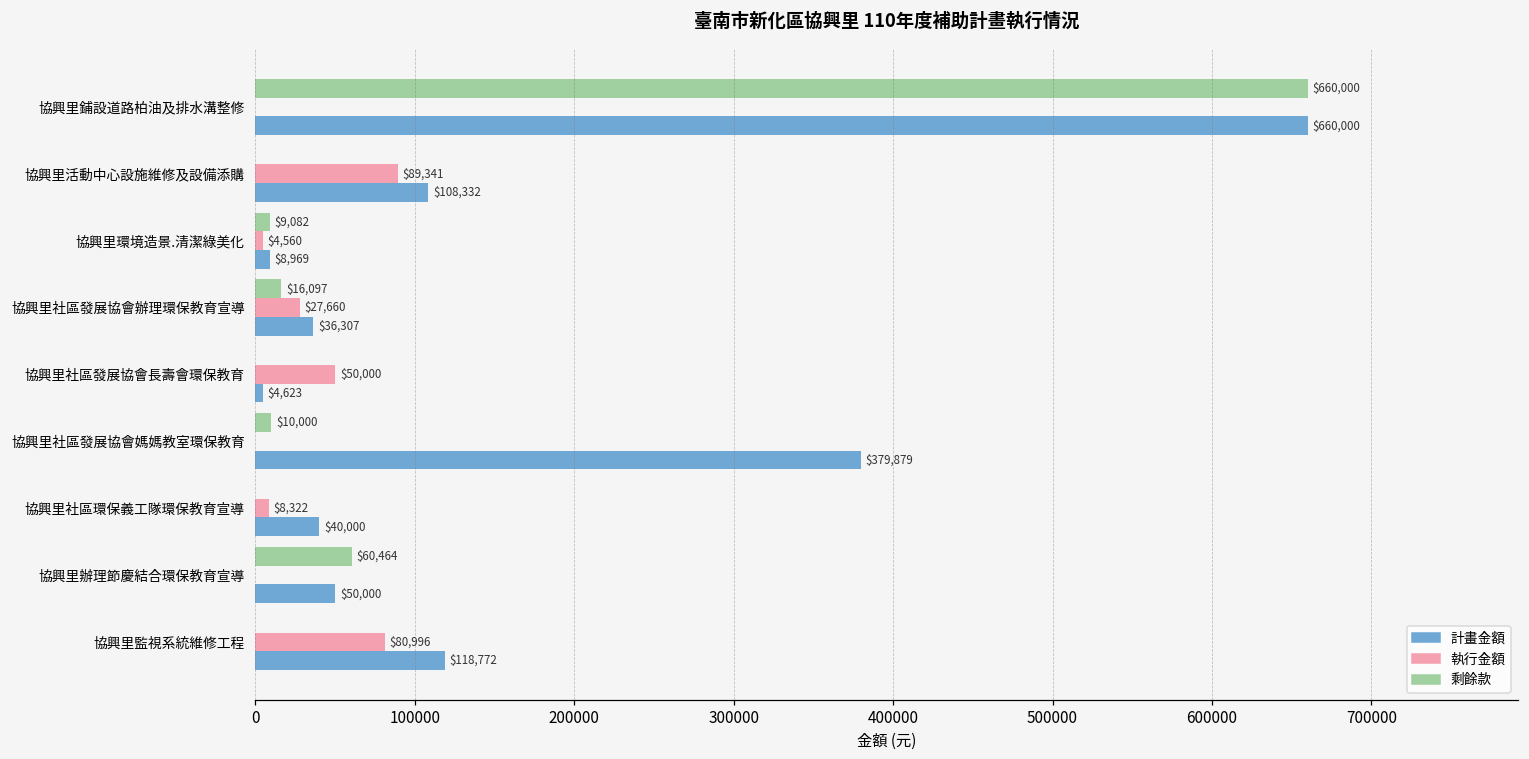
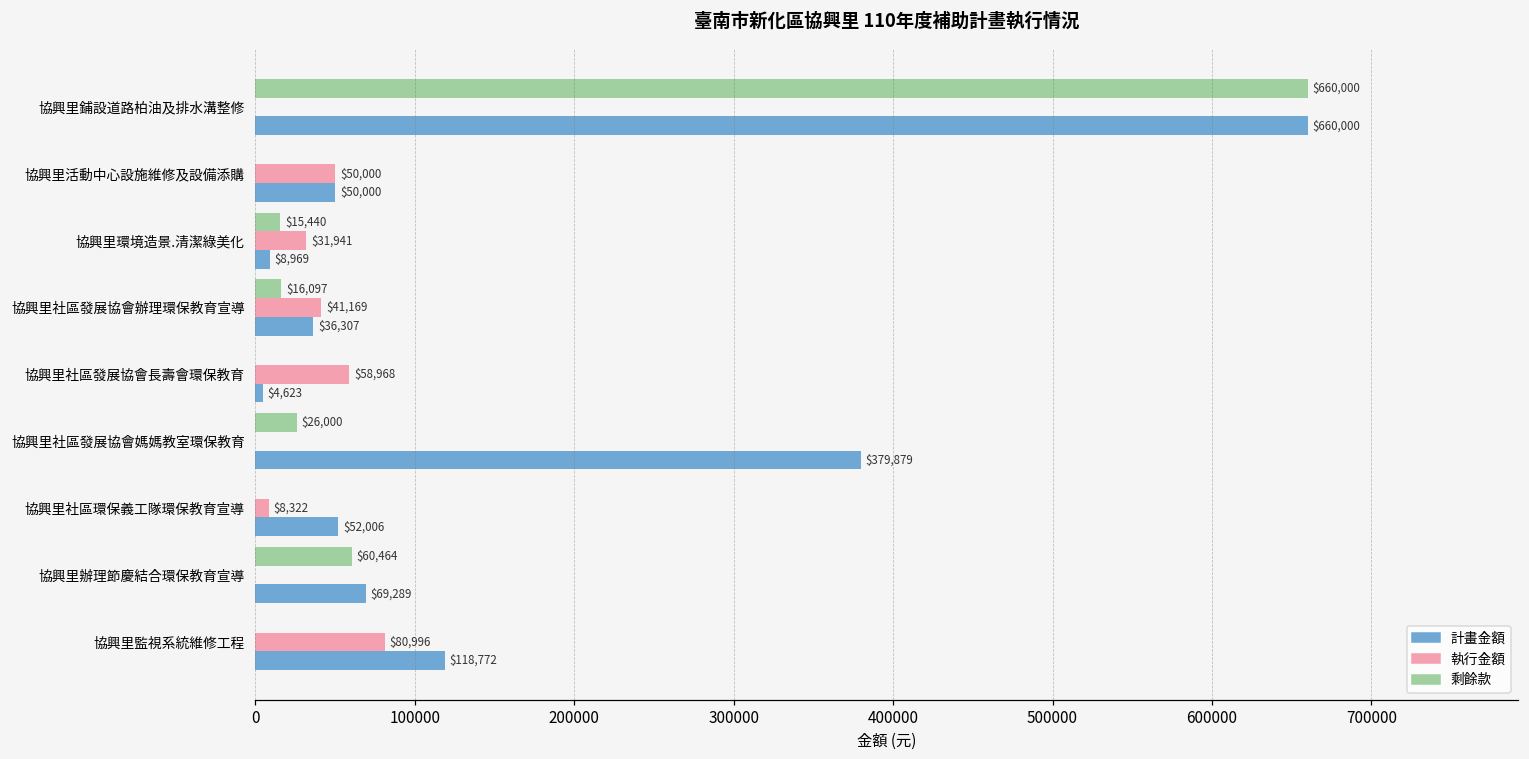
  {
    "計畫金額": {
      "協興里鋪設道路柏油及排水溝整修": "$660,000",
-     "協興里活動中心設施維修及設備添購": "$108,332",
+     "協興里活動中心設施維修及設備添購": "$50,000",
      "協興里環境造景.清潔綠美化": "$8,969",
      "協興里社區發展協會辦理環保教育宣導": "$36,307",
      "協興里社區發展協會長壽會環保教育": "$4,623",
      "協興里社區發展協會媽媽教室環保教育": "$379,879",
-     "協興里社區環保義工隊環保教育宣導": "$40,000",
-     "協興里辦理節慶結合環保教育宣導": "$50,000",
+     "協興里社區環保義工隊環保教育宣導": "$52,006",
+     "協興里辦理節慶結合環保教育宣導": "$69,289",
      "協興里監視系統維修工程": "$118,772"
    },
    "執行金額": {
-     "協興里活動中心設施維修及設備添購": "$89,341",
-     "協興里環境造景.清潔綠美化": "$4,560",
-     "協興里社區發展協會辦理環保教育宣導": "$27,660",
-     "協興里社區發展協會長壽會環保教育": "$50,000",
+     "協興里活動中心設施維修及設備添購": "$50,000",
+     "協興里環境造景.清潔綠美化": "$31,941",
+     "協興里社區發展協會辦理環保教育宣導": "$41,169",
+     "協興里社區發展協會長壽會環保教育": "$58,968",
      "協興里社區環保義工隊環保教育宣導": "$8,322",
      "協興里監視系統維修工程": "$80,996"
    },
    "剩餘款": {
      "協興里鋪設道路柏油及排水溝整修": "$660,000",
-     "協興里環境造景.清潔綠美化": "$9,082",
+     "協興里環境造景.清潔綠美化": "$15,440",
      "協興里社區發展協會辦理環保教育宣導": "$16,097",
-     "協興里社區發展協會媽媽教室環保教育": "$10,000",
+     "協興里社區發展協會媽媽教室環保教育": "$26,000",
      "協興里辦理節慶結合環保教育宣導": "$60,464"
    }
  }
